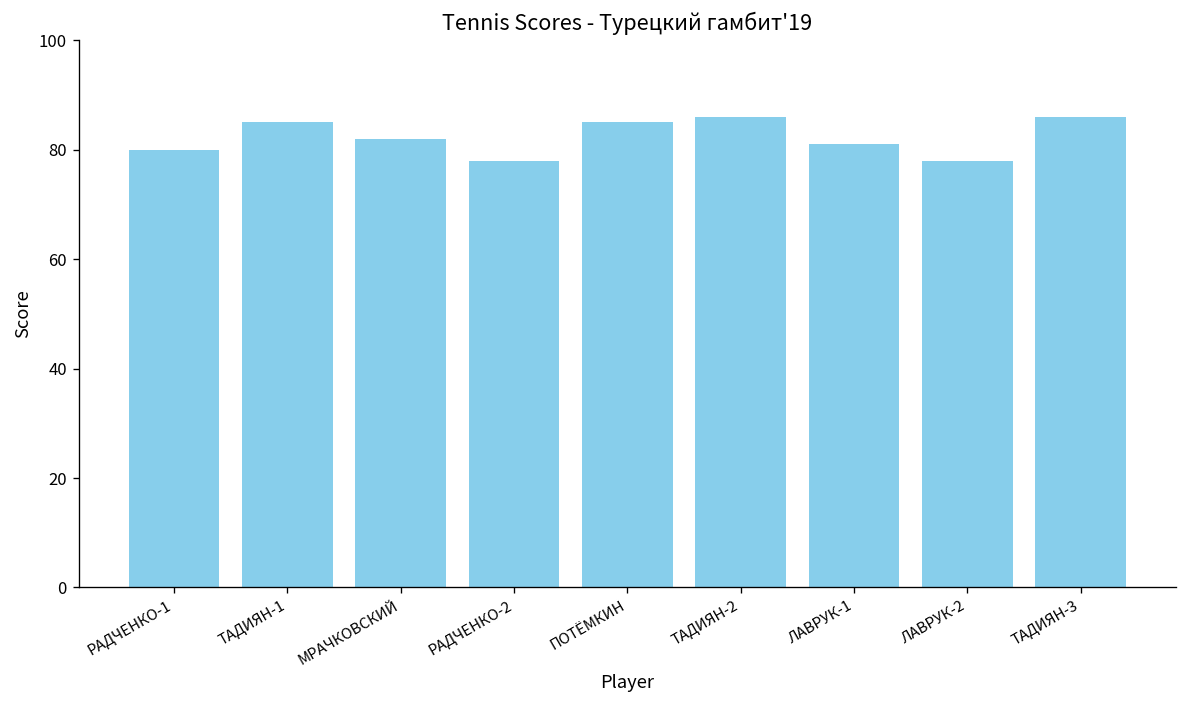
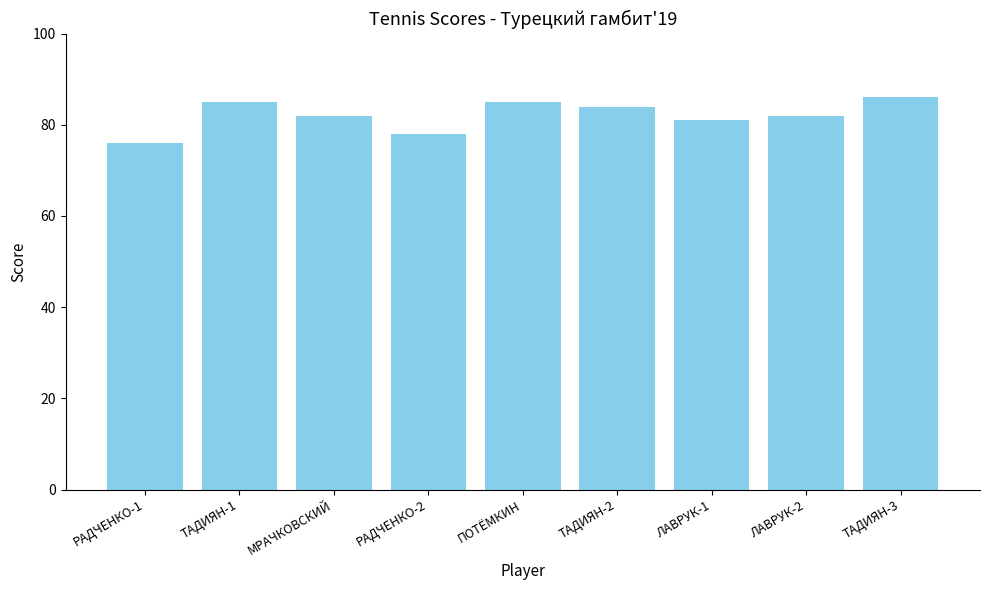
  {
-   "РАДЧЕНКО-1": 80,
+   "РАДЧЕНКО-1": 76,
    "ТАДИЯН-1": 85,
    "МРАЧКОВСКИЙ": 82,
    "РАДЧЕНКО-2": 78,
    "ПОТЁМКИН": 85,
-   "ТАДИЯН-2": 86,
+   "ТАДИЯН-2": 84,
    "ЛАВРУК-1": 81,
-   "ЛАВРУК-2": 78,
+   "ЛАВРУК-2": 82,
    "ТАДИЯН-3": 86
  }
